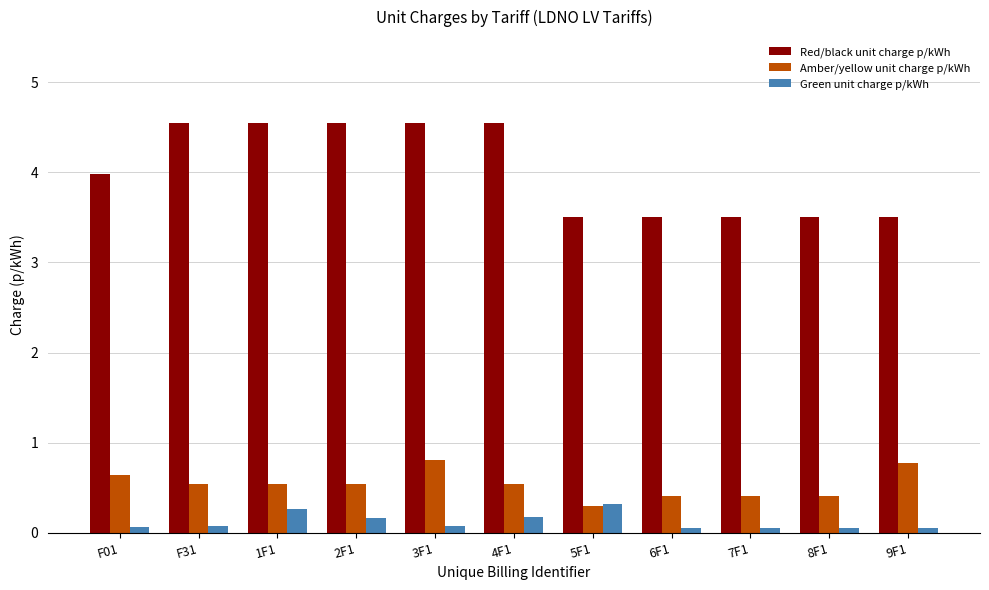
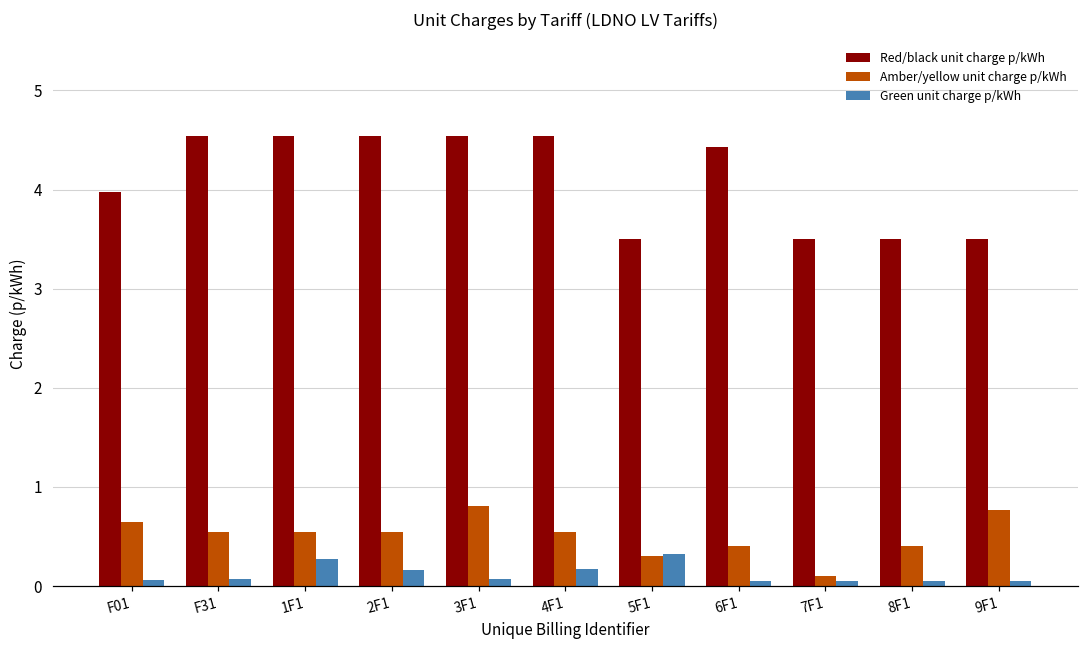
  {
    "Red/black unit charge p/kWh": {
      "F01": 4.0,
      "F31": 4.5,
      "1F1": 4.5,
      "2F1": 4.5,
      "3F1": 4.5,
      "4F1": 4.5,
      "5F1": 3.5,
-     "6F1": 3.5,
+     "6F1": 4.4,
      "7F1": 3.5,
      "8F1": 3.5,
      "9F1": 3.5
    },
    "Amber/yellow unit charge p/kWh": {
      "F01": 0.6,
      "F31": 0.5,
      "1F1": 0.5,
      "2F1": 0.5,
      "3F1": 0.8,
      "4F1": 0.5,
      "5F1": 0.3,
      "6F1": 0.4,
-     "7F1": 0.4,
+     "7F1": 0.1,
      "8F1": 0.4,
      "9F1": 0.8
    },
    "Green unit charge p/kWh": {
      "F01": 0.1,
      "F31": 0.1,
      "1F1": 0.3,
      "2F1": 0.2,
      "3F1": 0.1,
      "4F1": 0.2,
      "5F1": 0.3,
      "6F1": 0.1,
      "7F1": 0.1,
      "8F1": 0.1,
      "9F1": 0.1
    }
  }
